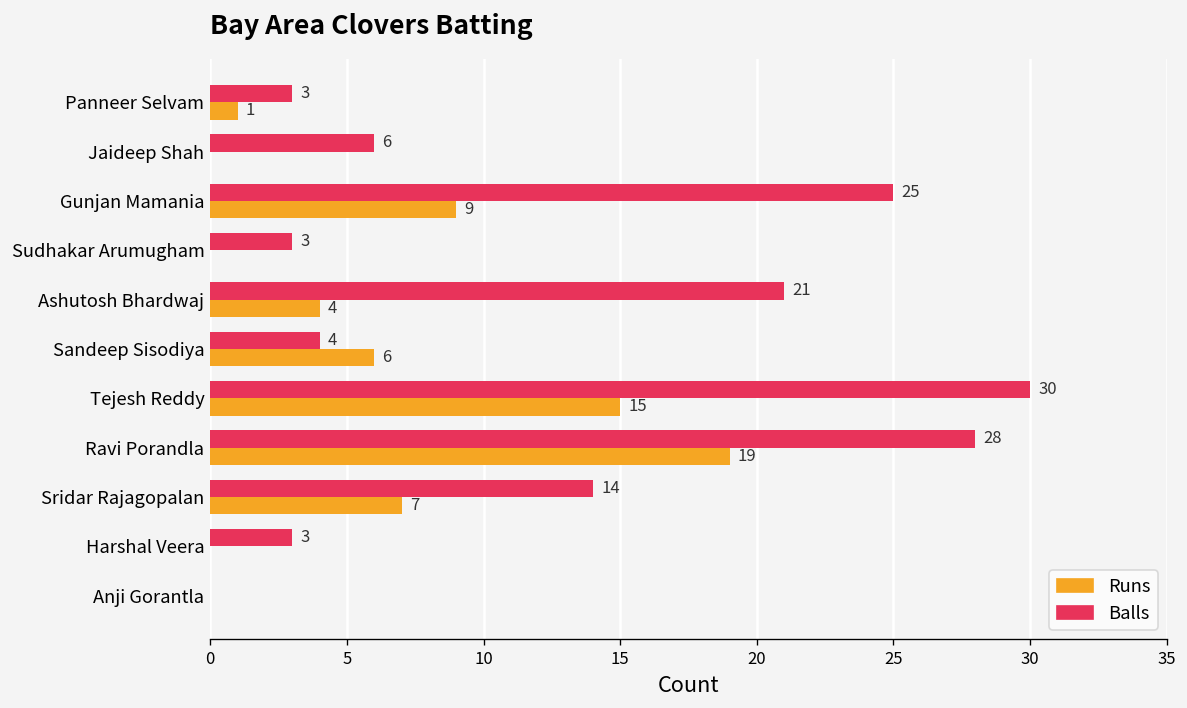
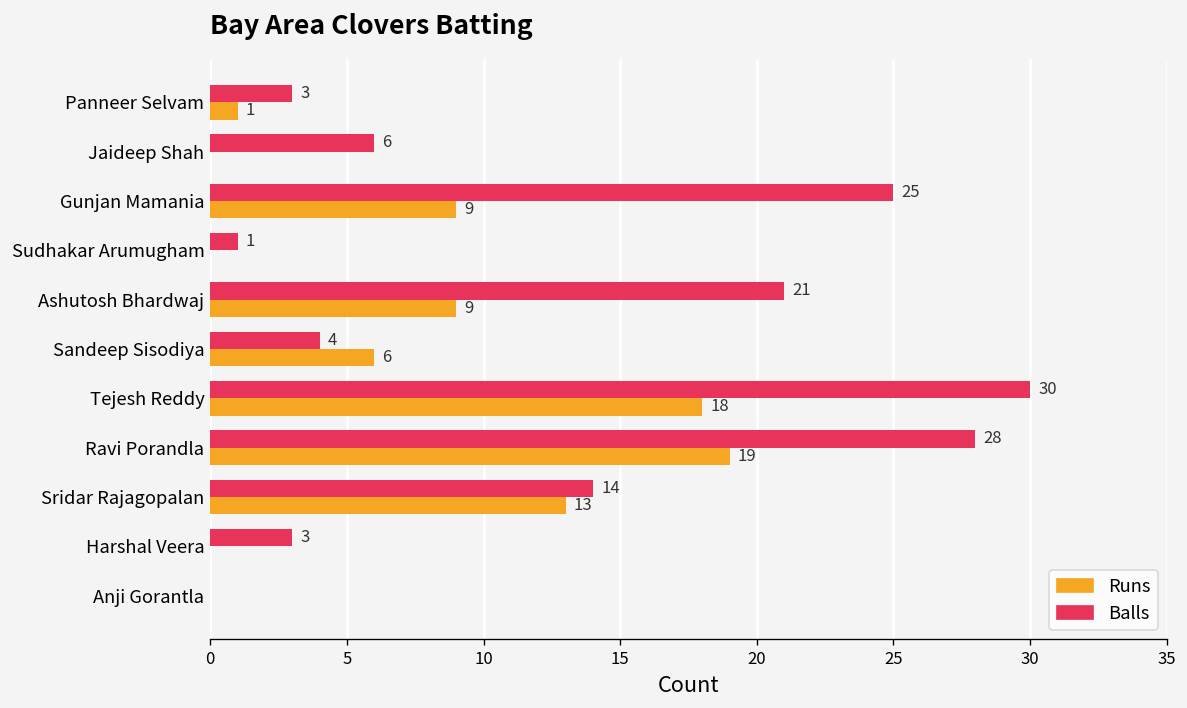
  {
    "Runs": {
      "Panneer Selvam": 1,
      "Gunjan Mamania": 9,
-     "Ashutosh Bhardwaj": 4,
+     "Ashutosh Bhardwaj": 9,
      "Sandeep Sisodiya": 6,
-     "Tejesh Reddy": 15,
+     "Tejesh Reddy": 18,
      "Ravi Porandla": 19,
-     "Sridar Rajagopalan": 7
+     "Sridar Rajagopalan": 13
    },
    "Balls": {
      "Panneer Selvam": 3,
      "Jaideep Shah": 6,
      "Gunjan Mamania": 25,
-     "Sudhakar Arumugham": 3,
+     "Sudhakar Arumugham": 1,
      "Ashutosh Bhardwaj": 21,
      "Sandeep Sisodiya": 4,
      "Tejesh Reddy": 30,
      "Ravi Porandla": 28,
      "Sridar Rajagopalan": 14,
      "Harshal Veera": 3
    }
  }
